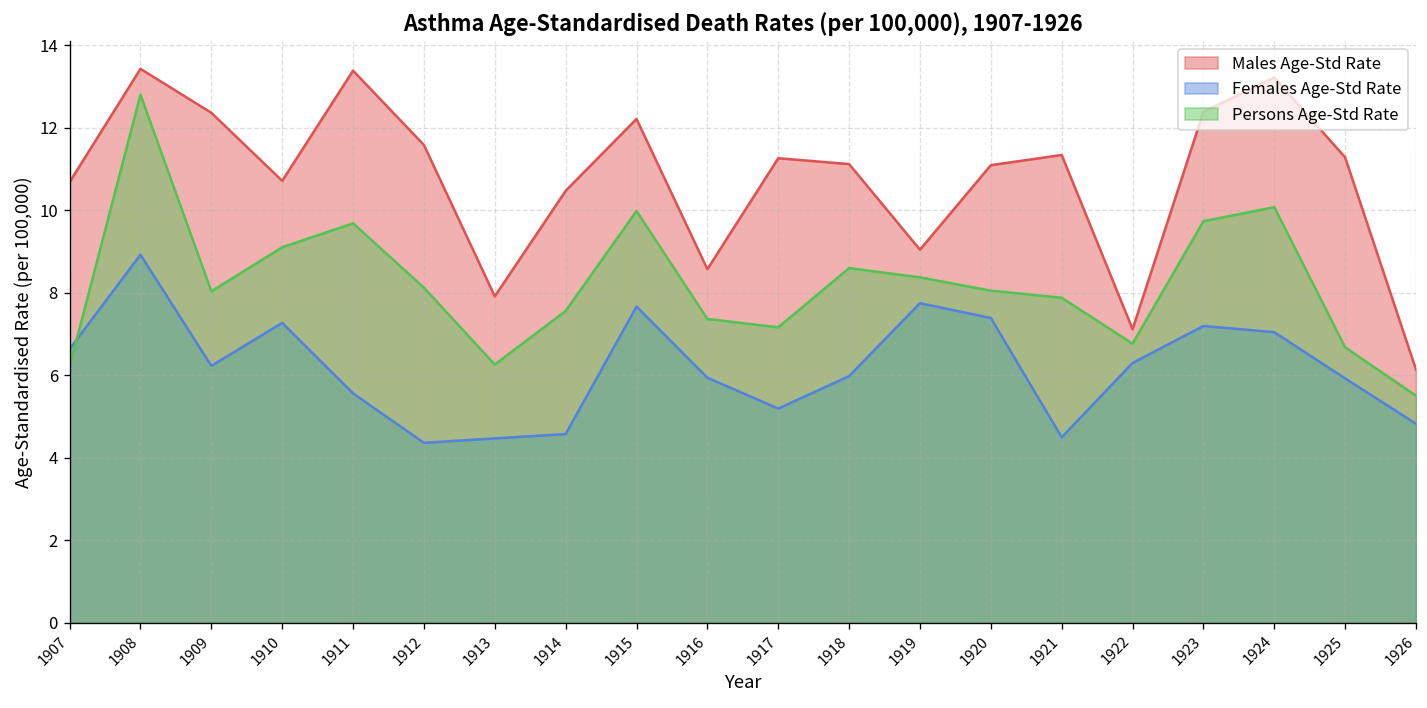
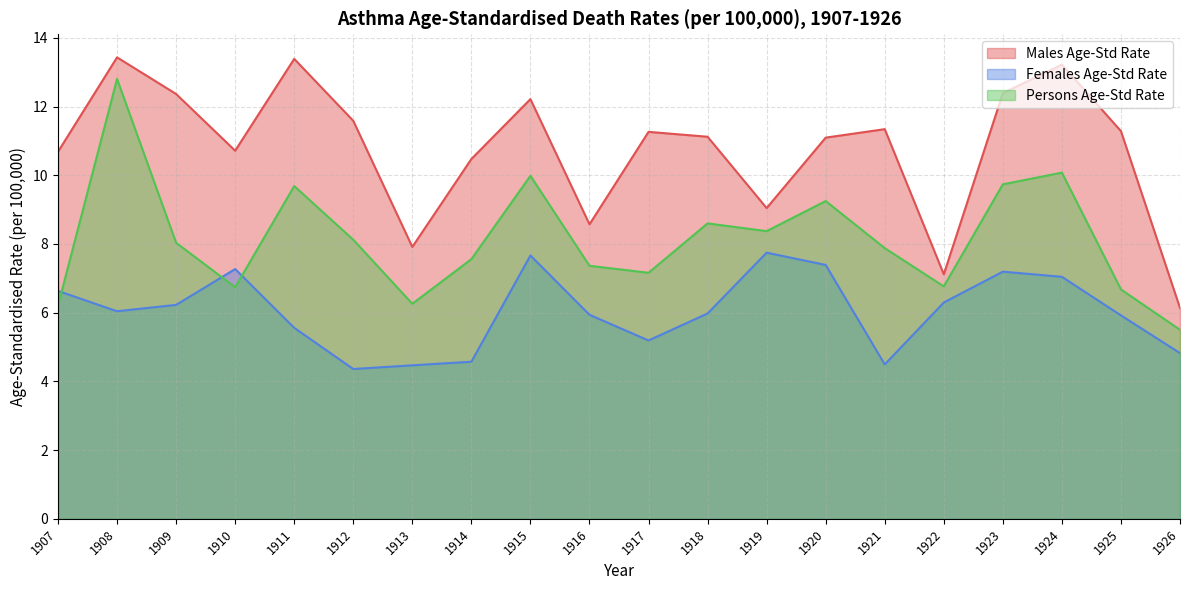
  {
    "Males Age-Std Rate": {
      "1907": 10.7,
      "1908": 13.4,
      "1909": 12.4,
      "1910": 10.7,
      "1911": 13.4,
      "1912": 11.6,
      "1913": 7.9,
      "1914": 10.5,
      "1915": 12.2,
      "1916": 8.6,
      "1917": 11.3,
      "1918": 11.1,
      "1919": 9.0,
      "1920": 11.1,
      "1921": 11.3,
      "1922": 7.1,
      "1925": 11.3,
      "1926": 6.1
    },
    "Females Age-Std Rate": {
      "1907": 6.6,
-     "1908": 8.9,
+     "1908": 6.0,
      "1909": 6.2,
      "1910": 7.3,
      "1911": 5.6,
      "1912": 4.4,
      "1913": 4.5,
      "1914": 4.6,
      "1915": 7.7,
      "1916": 5.9,
      "1917": 5.2,
      "1918": 6.0,
      "1919": 7.7,
      "1920": 7.4,
      "1921": 4.5,
      "1922": 6.3,
      "1923": 7.2,
      "1924": 7.0,
      "1925": 5.9,
      "1926": 4.8
    },
    "Persons Age-Std Rate": {
      "1907": 6.2,
      "1908": 12.8,
      "1909": 8.0,
-     "1910": 9.1,
+     "1910": 6.7,
      "1911": 9.7,
      "1912": 8.1,
      "1913": 6.3,
      "1914": 7.6,
      "1915": 10.0,
      "1916": 7.4,
      "1917": 7.2,
      "1918": 8.6,
      "1919": 8.4,
-     "1920": 8.1,
+     "1920": 9.2,
      "1921": 7.9,
      "1922": 6.8,
      "1923": 9.7,
      "1924": 10.1,
      "1925": 6.7,
      "1926": 5.5
    }
  }
